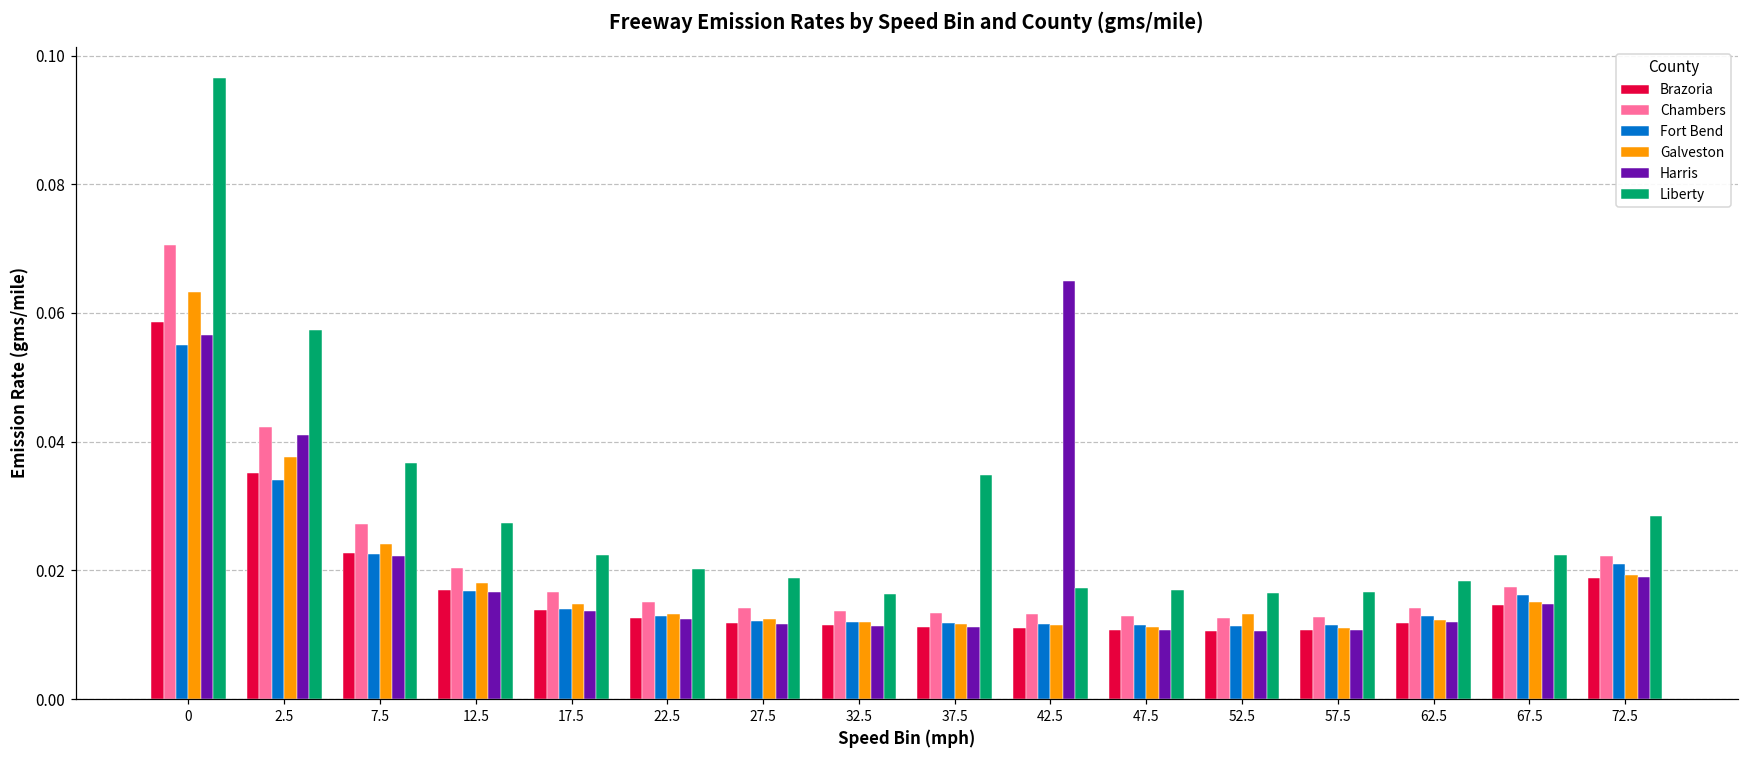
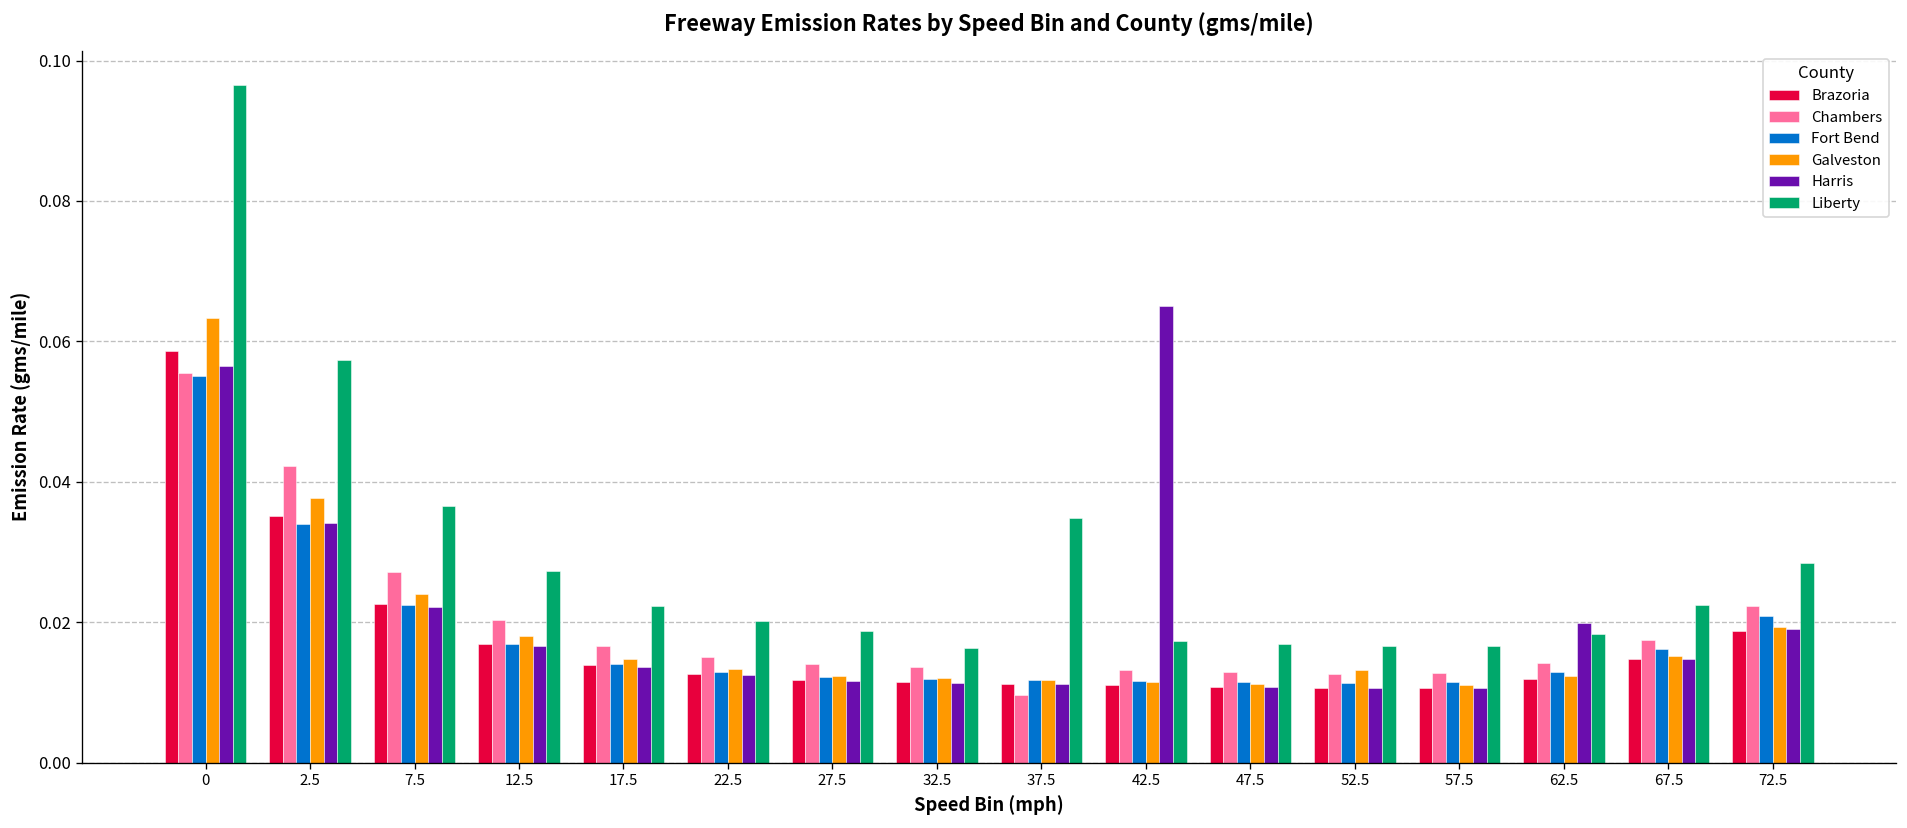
  {
    "Brazoria": {
      "0": 0.059,
      "2.5": 0.035,
      "7.5": 0.023,
      "12.5": 0.017,
      "17.5": 0.014,
      "22.5": 0.013,
      "27.5": 0.012,
      "32.5": 0.011,
      "37.5": 0.011,
      "42.5": 0.011,
      "47.5": 0.011,
      "52.5": 0.011,
      "57.5": 0.011,
      "62.5": 0.012,
      "67.5": 0.015,
      "72.5": 0.019
    },
    "Chambers": {
-     "0": 0.070,
+     "0": 0.056,
      "2.5": 0.042,
      "7.5": 0.027,
      "12.5": 0.020,
      "17.5": 0.017,
      "22.5": 0.015,
      "27.5": 0.014,
      "32.5": 0.014,
-     "37.5": 0.013,
+     "37.5": 0.010,
      "42.5": 0.013,
      "47.5": 0.013,
      "52.5": 0.013,
      "57.5": 0.013,
      "62.5": 0.014,
      "67.5": 0.017,
      "72.5": 0.022
    },
    "Fort Bend": {
      "0": 0.055,
      "2.5": 0.034,
      "7.5": 0.023,
      "12.5": 0.017,
      "17.5": 0.014,
      "22.5": 0.013,
      "27.5": 0.012,
      "32.5": 0.012,
      "37.5": 0.012,
      "42.5": 0.012,
      "47.5": 0.011,
      "52.5": 0.011,
      "57.5": 0.011,
      "62.5": 0.013,
      "67.5": 0.016,
      "72.5": 0.021
    },
    "Galveston": {
      "0": 0.063,
      "2.5": 0.038,
      "7.5": 0.024,
      "12.5": 0.018,
      "17.5": 0.015,
      "22.5": 0.013,
      "27.5": 0.012,
      "32.5": 0.012,
      "37.5": 0.012,
      "42.5": 0.011,
      "47.5": 0.011,
      "52.5": 0.013,
      "57.5": 0.011,
      "62.5": 0.012,
      "67.5": 0.015,
      "72.5": 0.019
    },
    "Harris": {
      "0": 0.057,
-     "2.5": 0.041,
+     "2.5": 0.034,
      "7.5": 0.022,
      "12.5": 0.017,
      "17.5": 0.014,
      "22.5": 0.012,
      "27.5": 0.012,
      "32.5": 0.011,
      "37.5": 0.011,
      "42.5": 0.065,
      "47.5": 0.011,
      "52.5": 0.011,
      "57.5": 0.011,
-     "62.5": 0.012,
+     "62.5": 0.020,
      "67.5": 0.015,
      "72.5": 0.019
    },
    "Liberty": {
      "0": 0.097,
      "2.5": 0.057,
      "7.5": 0.037,
      "12.5": 0.027,
      "17.5": 0.022,
      "22.5": 0.020,
      "27.5": 0.019,
      "32.5": 0.016,
      "37.5": 0.035,
      "42.5": 0.017,
      "47.5": 0.017,
      "52.5": 0.017,
      "57.5": 0.017,
      "62.5": 0.018,
      "67.5": 0.022,
      "72.5": 0.028
    }
  }
